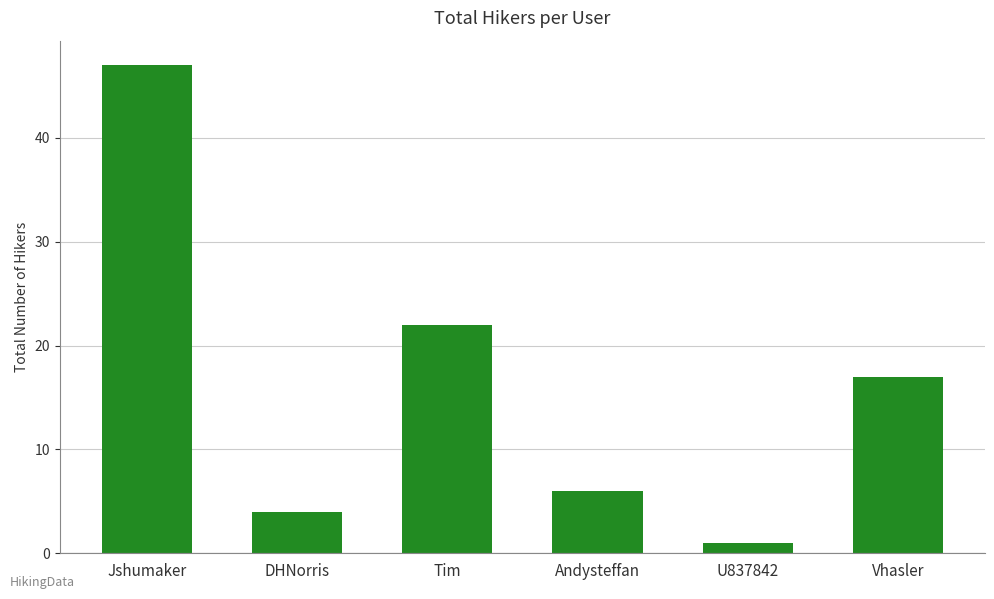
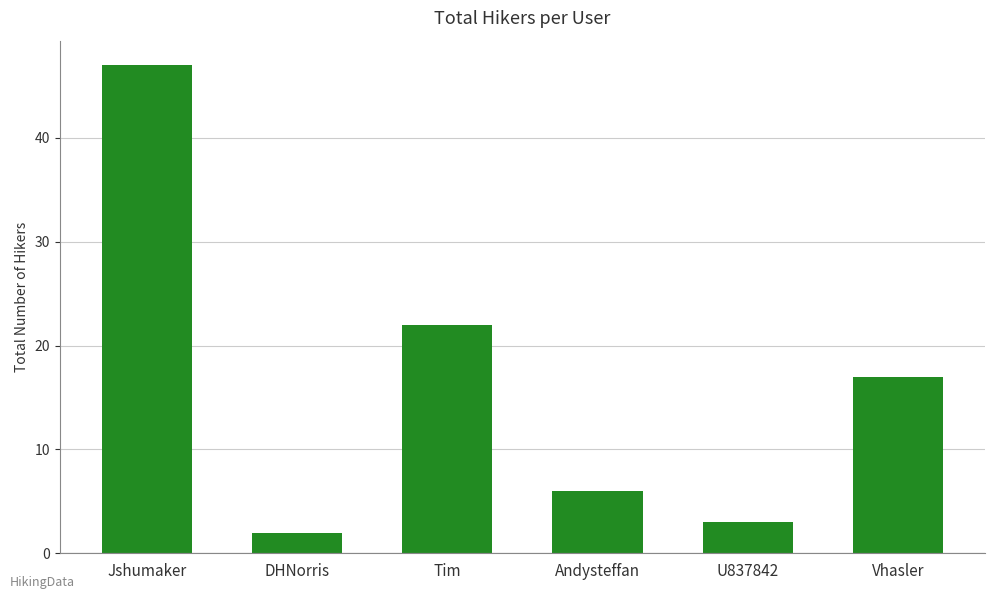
  {
    "Jshumaker": 47,
-   "DHNorris": 4,
+   "DHNorris": 2,
    "Tim": 22,
    "Andysteffan": 6,
-   "U837842": 1,
+   "U837842": 3,
    "Vhasler": 17
  }
